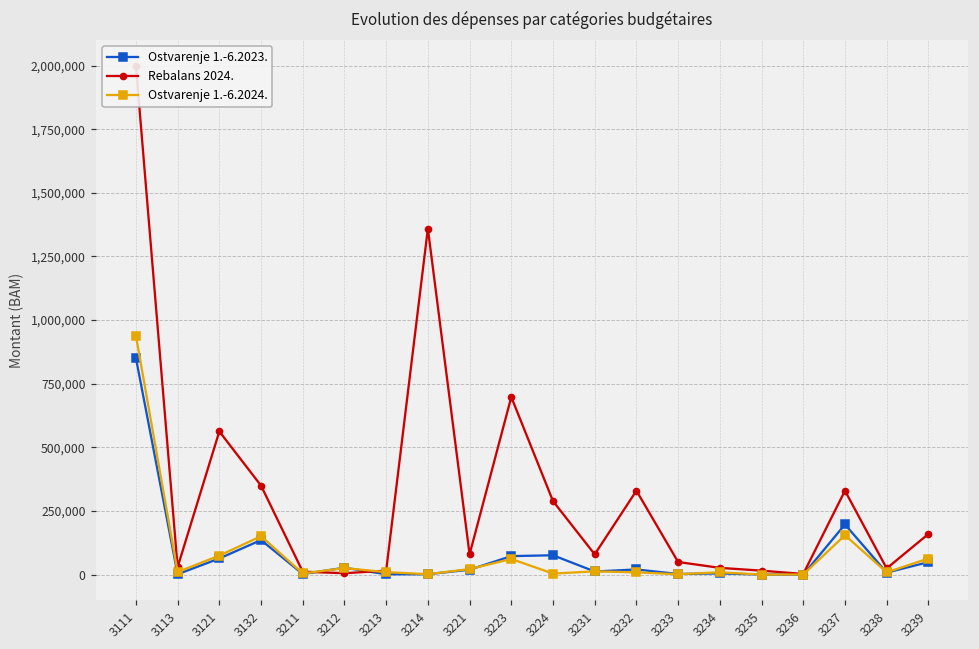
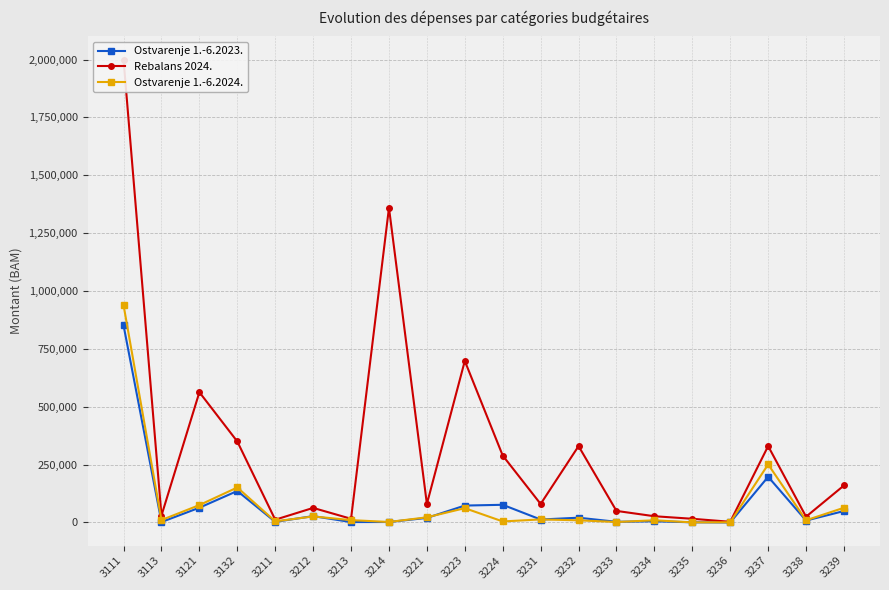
  {
    "Ostvarenje 1.-6.2023.": {
      "3111": "850,000",
      "3121": "60,000",
      "3132": "140,000",
      "3223": "70,000",
      "3224": "80,000",
      "3232": "20,000",
      "3237": "200,000",
      "3239": "50,000"
    },
    "Rebalans 2024.": {
      "3113": "30,000",
      "3121": "560,000",
      "3132": "350,000",
-     "3212": "10,000",
+     "3212": "60,000",
      "3214": "1,360,000",
      "3221": "80,000",
      "3223": "700,000",
      "3224": "290,000",
      "3231": "80,000",
      "3232": "330,000",
      "3233": "50,000",
      "3234": "30,000",
      "3235": "20,000",
      "3237": "330,000",
      "3238": "30,000",
      "3239": "160,000"
    },
    "Ostvarenje 1.-6.2024.": {
      "3111": "940,000",
      "3121": "80,000",
      "3132": "150,000",
      "3223": "60,000",
      "3224": "0",
      "3232": "10,000",
-     "3237": "160,000",
+     "3237": "250,000",
      "3239": "60,000"
    }
  }
